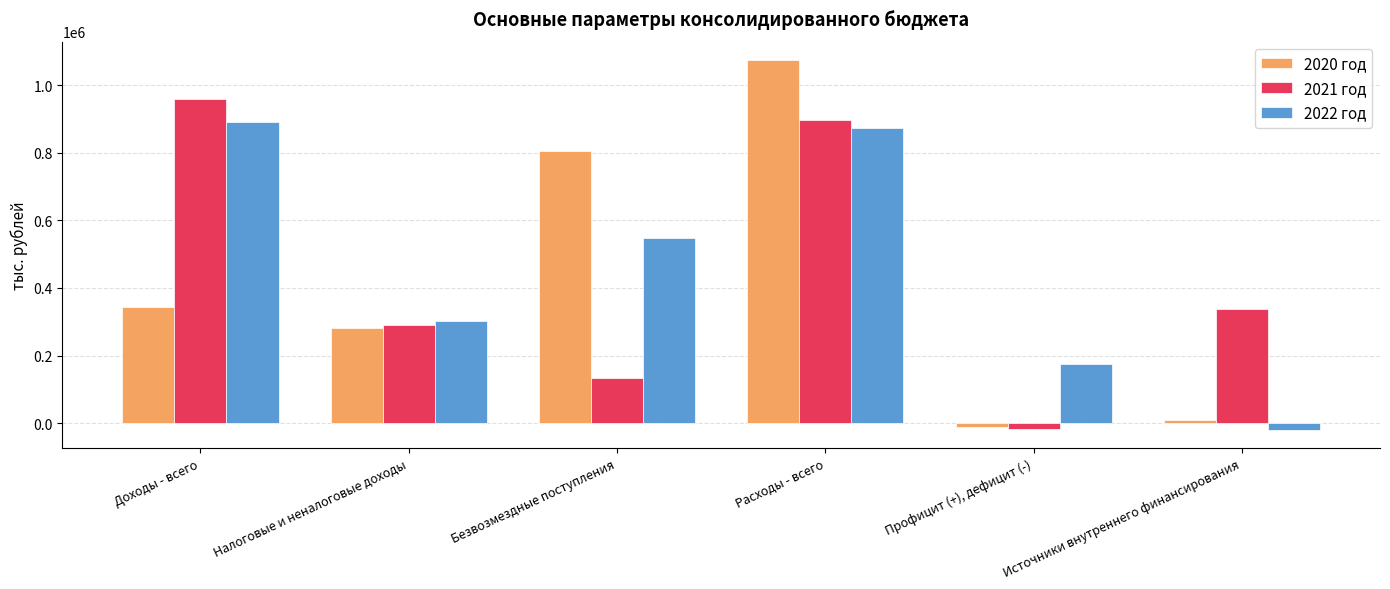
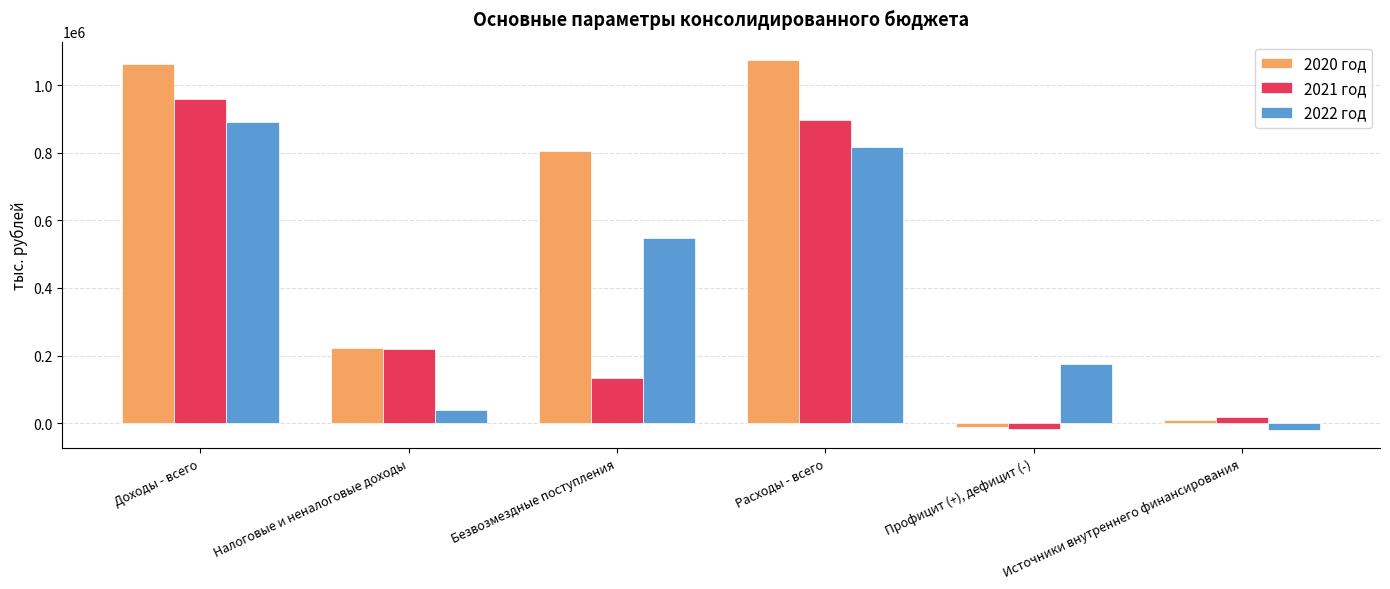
  {
    "2020 год": {
-     "Доходы - всего": 340000,
-     "Налоговые и неналоговые доходы": 280000,
+     "Доходы - всего": 1060000,
+     "Налоговые и неналоговые доходы": 220000,
      "Безвозмездные поступления": 800000,
      "Расходы - всего": 1070000,
      "Профицит (+), дефицит (-)": -10000,
      "Источники внутреннего финансирования": 10000
    },
    "2021 год": {
      "Доходы - всего": 960000,
-     "Налоговые и неналоговые доходы": 290000,
+     "Налоговые и неналоговые доходы": 220000,
      "Безвозмездные поступления": 140000,
      "Расходы - всего": 900000,
      "Профицит (+), дефицит (-)": -20000,
-     "Источники внутреннего финансирования": 340000
+     "Источники внутреннего финансирования": 20000
    },
    "2022 год": {
      "Доходы - всего": 890000,
-     "Налоговые и неналоговые доходы": 300000,
+     "Налоговые и неналоговые доходы": 40000,
      "Безвозмездные поступления": 550000,
-     "Расходы - всего": 870000,
+     "Расходы - всего": 820000,
      "Профицит (+), дефицит (-)": 180000,
      "Источники внутреннего финансирования": -20000
    }
  }
